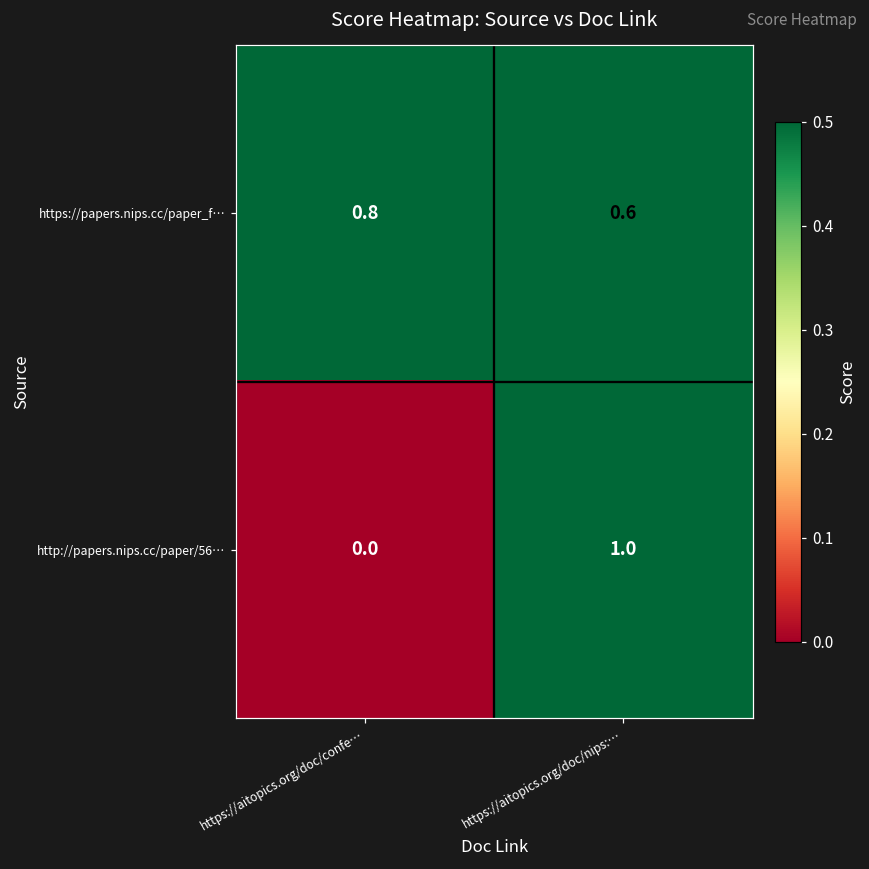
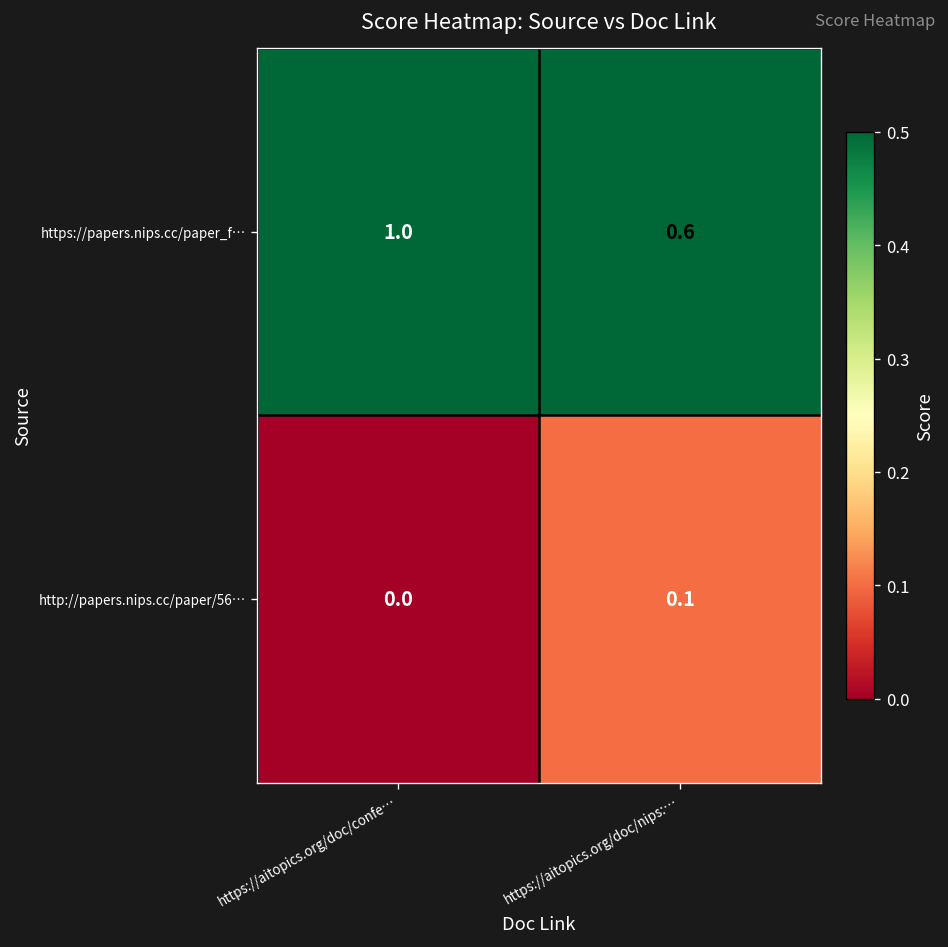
  {
    "https://papers.nips.cc/paper_f…": {
-     "https://aitopics.org/doc/confe…": 0.8,
+     "https://aitopics.org/doc/confe…": 1.0,
      "https://aitopics.org/doc/nips:…": 0.6
    },
    "http://papers.nips.cc/paper/56…": {
      "https://aitopics.org/doc/confe…": 0.0,
-     "https://aitopics.org/doc/nips:…": 1.0
+     "https://aitopics.org/doc/nips:…": 0.1
    }
  }
